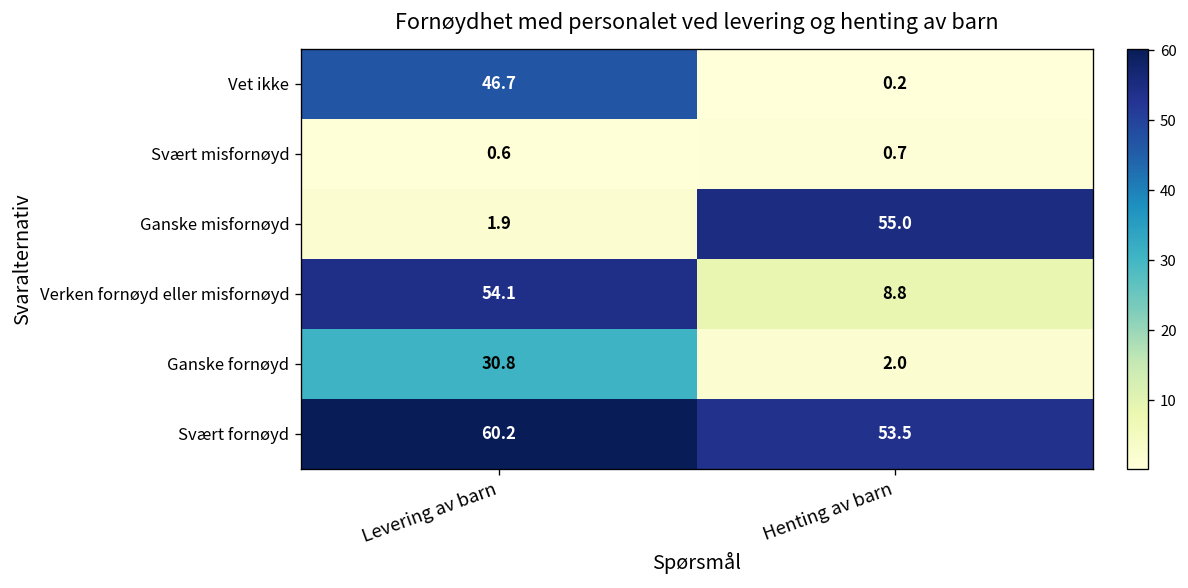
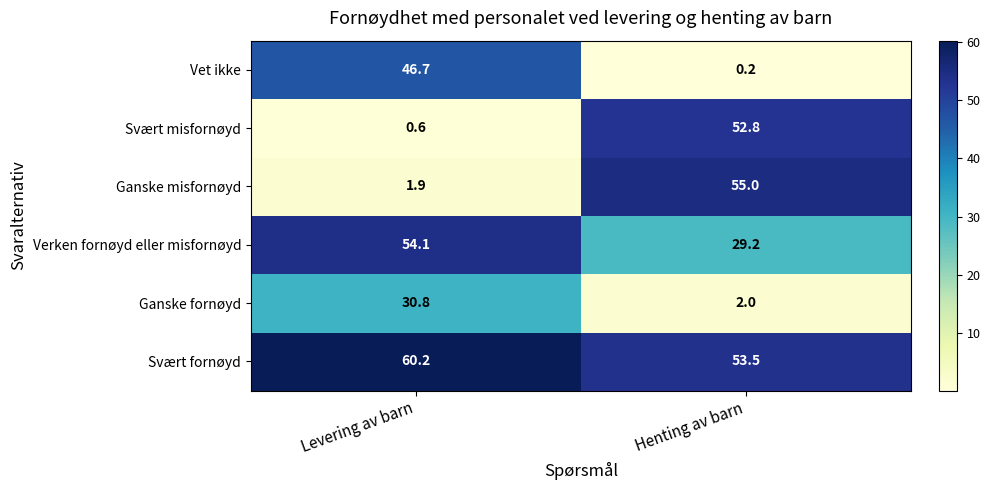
  {
    "Vet ikke": {
      "Levering av barn": 46.7,
      "Henting av barn": 0.2
    },
    "Svært misfornøyd": {
      "Levering av barn": 0.6,
-     "Henting av barn": 0.7
+     "Henting av barn": 52.8
    },
    "Ganske misfornøyd": {
      "Levering av barn": 1.9,
      "Henting av barn": 55.0
    },
    "Verken fornøyd eller misfornøyd": {
      "Levering av barn": 54.1,
-     "Henting av barn": 8.8
+     "Henting av barn": 29.2
    },
    "Ganske fornøyd": {
      "Levering av barn": 30.8,
      "Henting av barn": 2.0
    },
    "Svært fornøyd": {
      "Levering av barn": 60.2,
      "Henting av barn": 53.5
    }
  }
